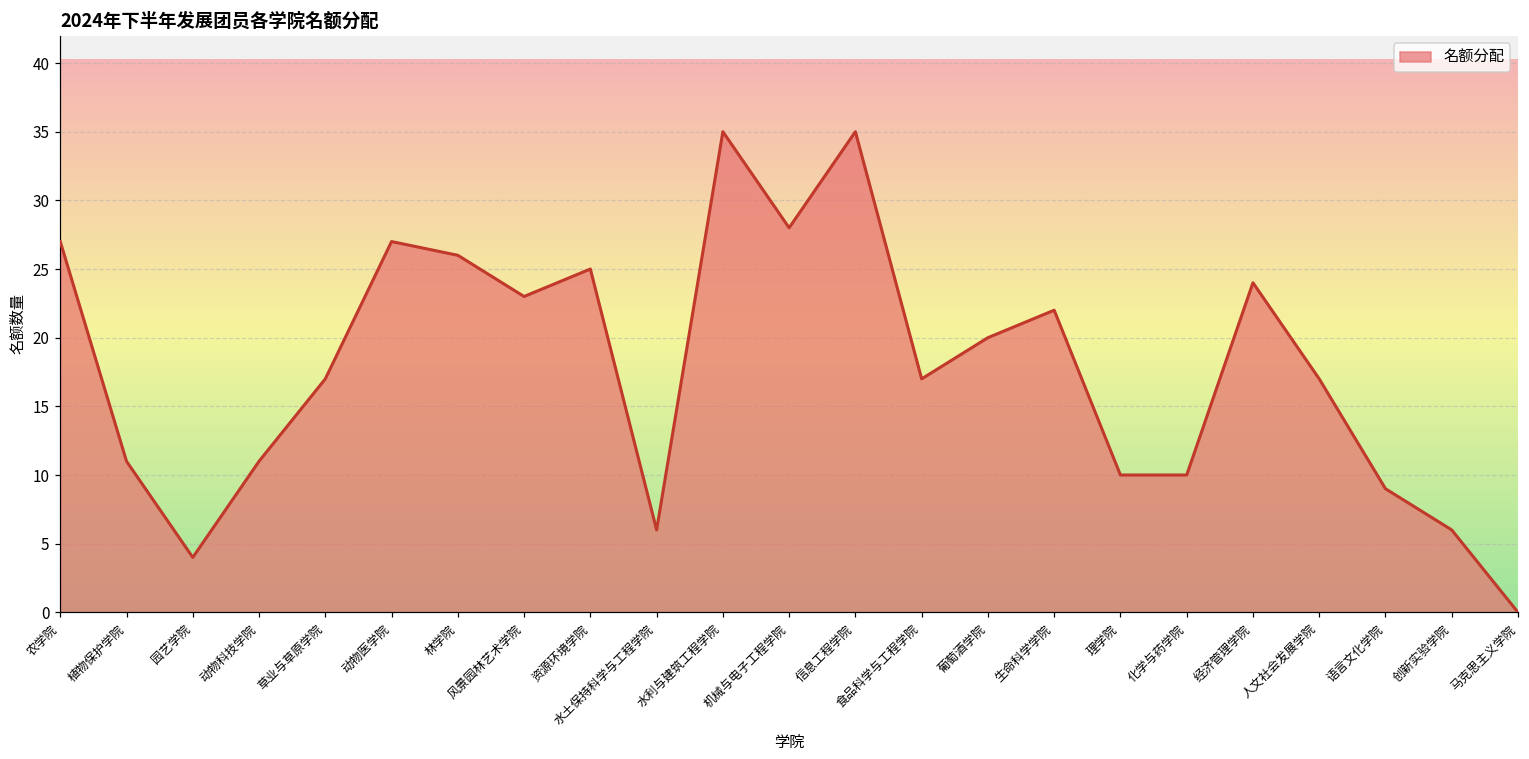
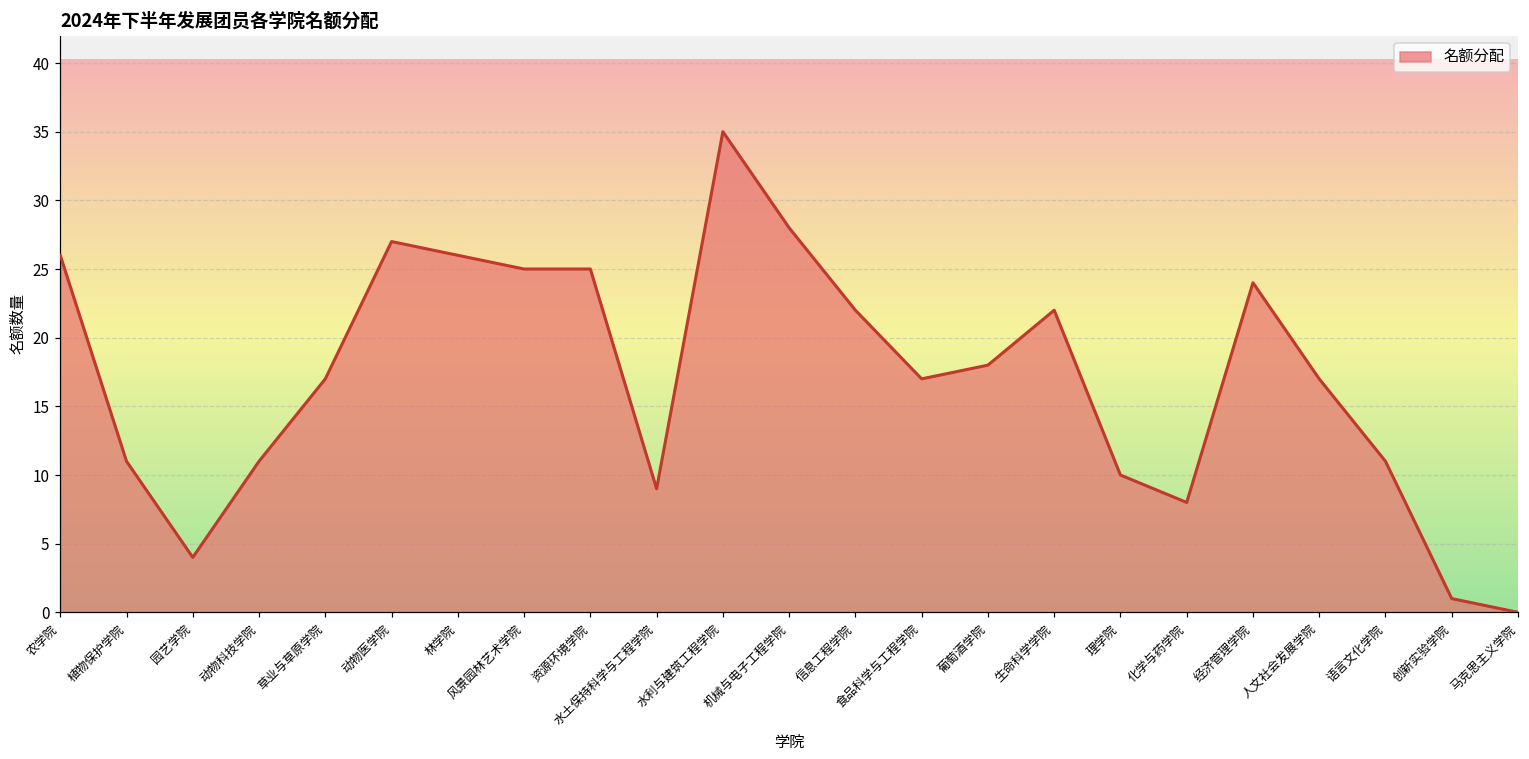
  {
-   "农学院": 27,
+   "农学院": 26,
    "植物保护学院": 11,
    "园艺学院": 4,
    "动物科技学院": 11,
    "草业与草原学院": 17,
    "动物医学院": 27,
    "林学院": 26,
-   "风景园林艺术学院": 23,
+   "风景园林艺术学院": 25,
    "资源环境学院": 25,
-   "水土保持科学与工程学院": 6,
+   "水土保持科学与工程学院": 9,
    "水利与建筑工程学院": 35,
    "机械与电子工程学院": 28,
-   "信息工程学院": 35,
+   "信息工程学院": 22,
    "食品科学与工程学院": 17,
-   "葡萄酒学院": 20,
+   "葡萄酒学院": 18,
    "生命科学学院": 22,
    "理学院": 10,
-   "化学与药学院": 10,
+   "化学与药学院": 8,
    "经济管理学院": 24,
    "人文社会发展学院": 17,
-   "语言文化学院": 9,
-   "创新实验学院": 6,
+   "语言文化学院": 11,
+   "创新实验学院": 1,
    "马克思主义学院": 0
  }
